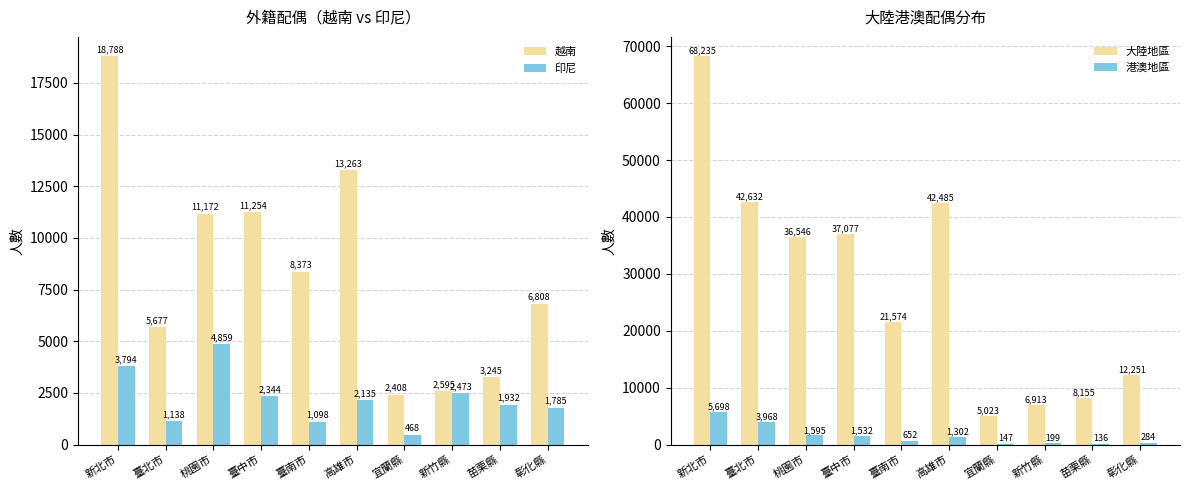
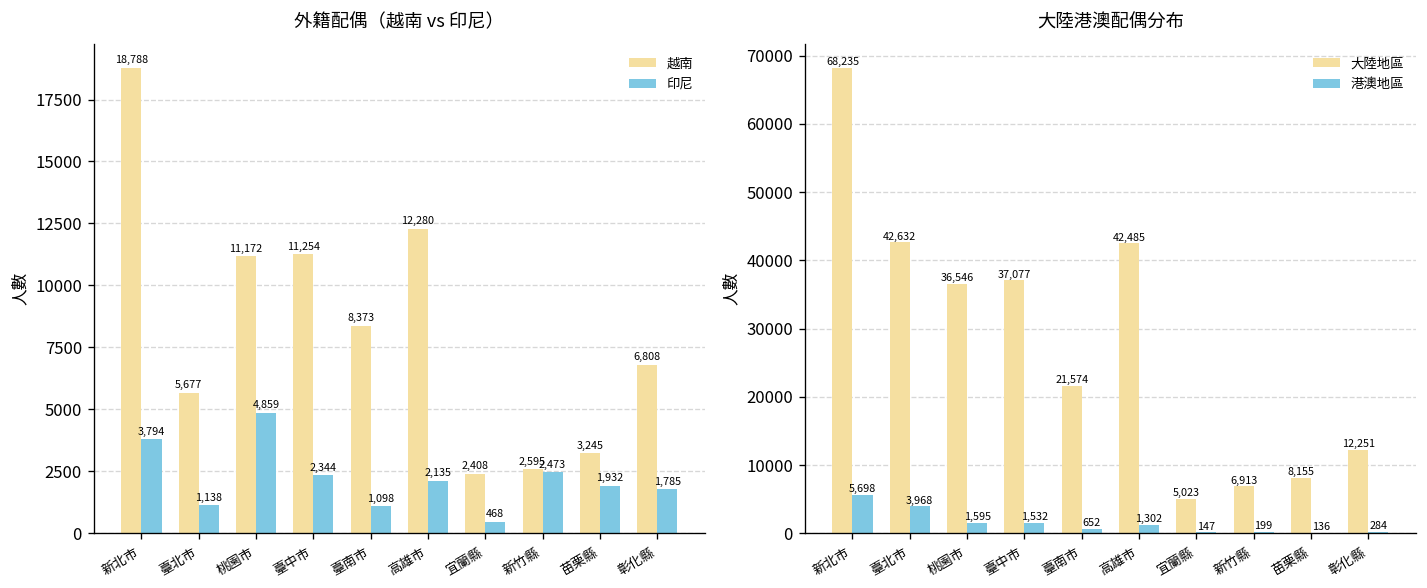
  {
    "外籍配偶（越南 vs 印尼）": {
      "越南": {
        "新北市": "18,788",
        "臺北市": "5,677",
        "桃園市": "11,172",
        "臺中市": "11,254",
        "臺南市": "8,373",
-       "高雄市": "13,263",
+       "高雄市": "12,280",
        "宜蘭縣": "2,408",
        "苗栗縣": "3,245",
        "彰化縣": "6,808"
      },
      "印尼": {
        "新北市": "3,794",
        "臺北市": "1,138",
        "桃園市": "4,859",
        "臺中市": "2,344",
        "臺南市": "1,098",
        "高雄市": "2,135",
        "宜蘭縣": "468",
        "苗栗縣": "1,932",
        "彰化縣": "1,785"
      }
    },
    "大陸港澳配偶分布": {
      "大陸地區": {
        "新北市": "68,235",
        "臺北市": "42,632",
        "桃園市": "36,546",
        "臺中市": "37,077",
        "臺南市": "21,574",
        "高雄市": "42,485",
        "宜蘭縣": "5,023",
        "新竹縣": "6,913",
        "苗栗縣": "8,155",
        "彰化縣": "12,251"
      },
      "港澳地區": {
        "新北市": "5,698",
        "臺北市": "3,968",
        "桃園市": "1,595",
        "臺中市": "1,532",
        "臺南市": "652",
        "高雄市": "1,302",
        "宜蘭縣": "147",
        "新竹縣": "199",
        "苗栗縣": "136",
        "彰化縣": "284"
      }
    }
  }
